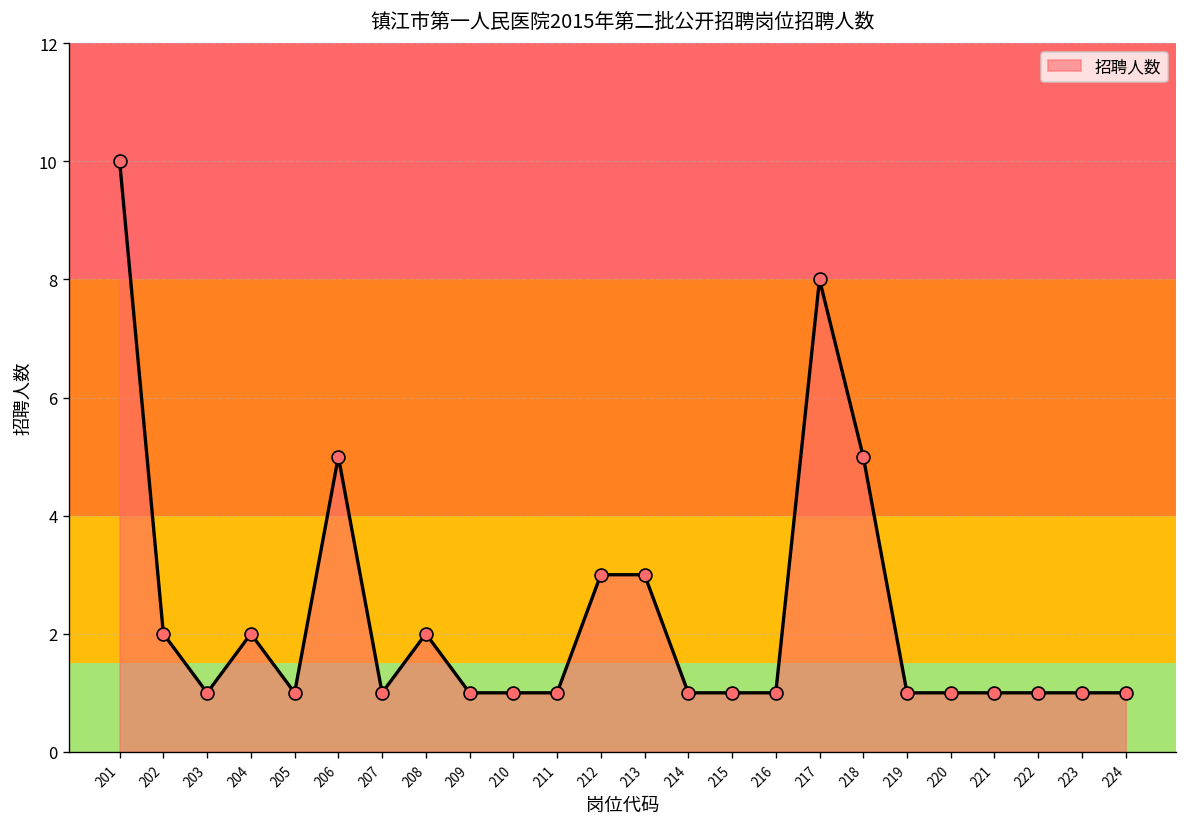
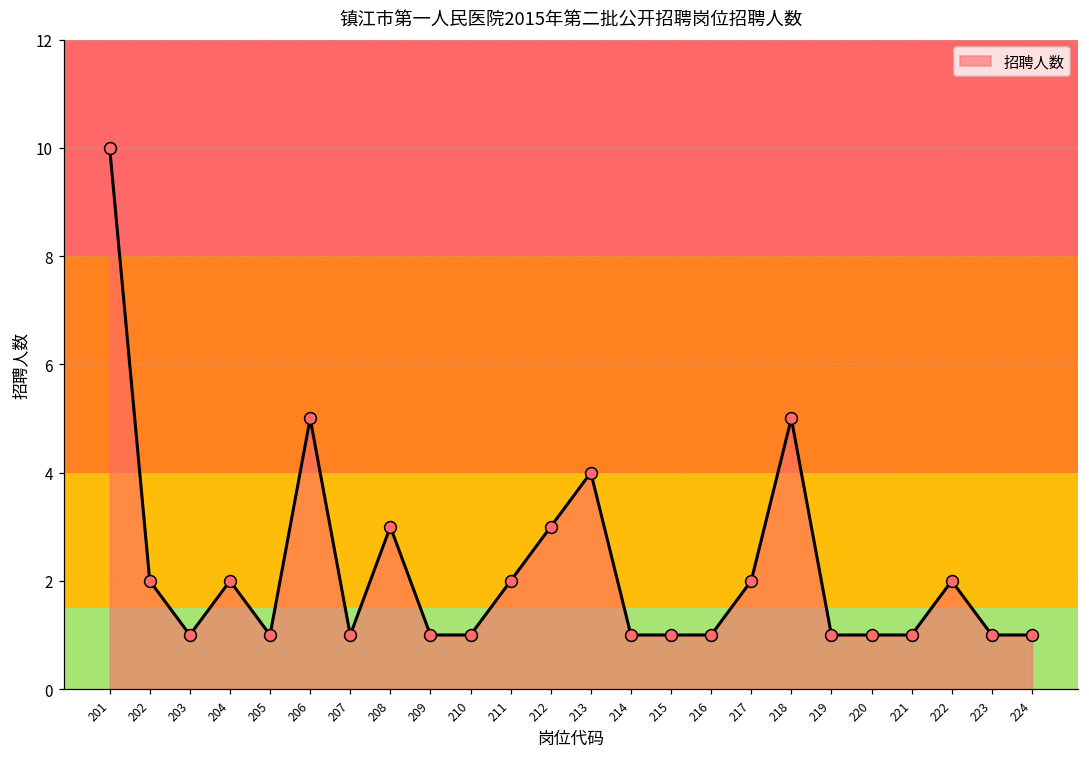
  {
    "201": 10,
    "202": 2,
    "203": 1,
    "204": 2,
    "205": 1,
    "206": 5,
    "207": 1,
-   "208": 2,
+   "208": 3,
    "209": 1,
    "210": 1,
-   "211": 1,
+   "211": 2,
    "212": 3,
-   "213": 3,
+   "213": 4,
    "214": 1,
    "215": 1,
    "216": 1,
-   "217": 8,
+   "217": 2,
    "218": 5,
    "219": 1,
    "220": 1,
    "221": 1,
-   "222": 1,
+   "222": 2,
    "223": 1,
    "224": 1
  }
